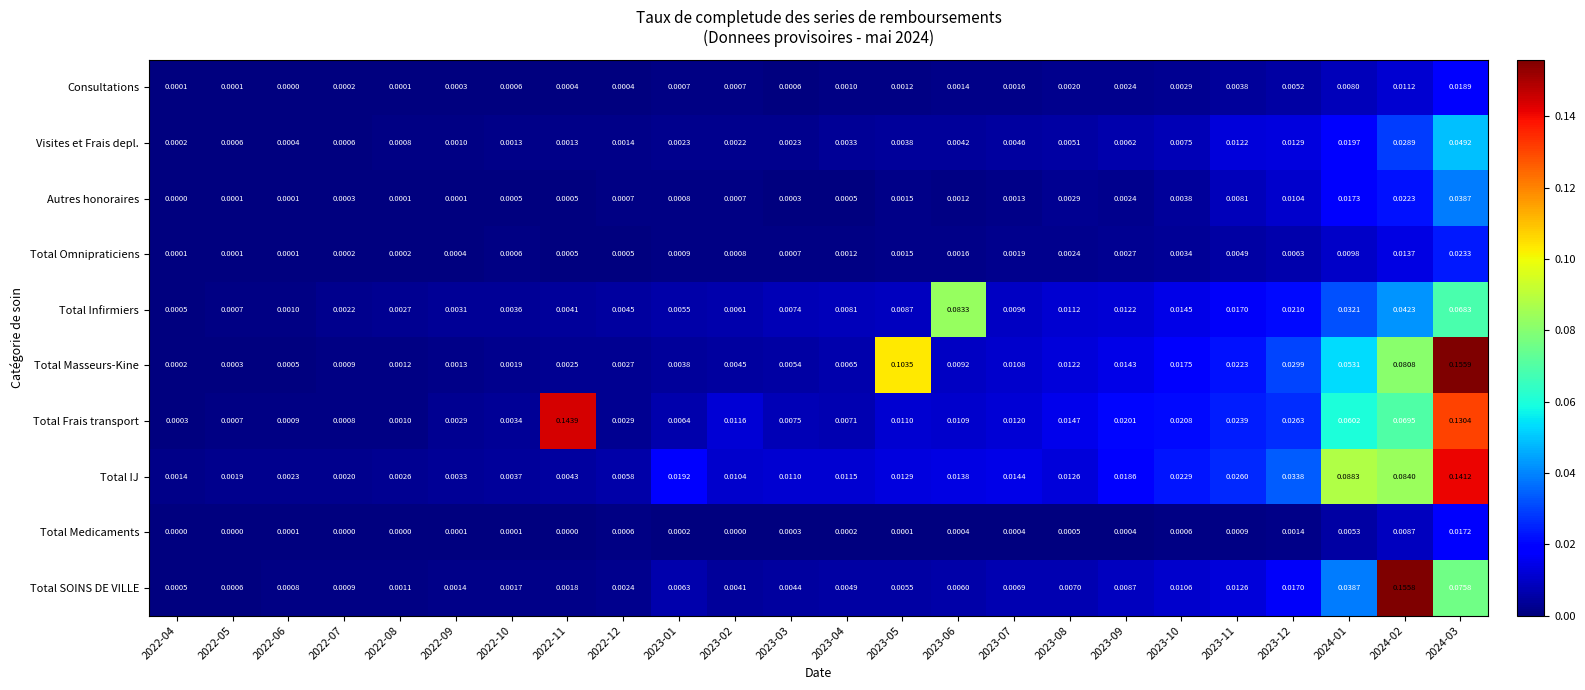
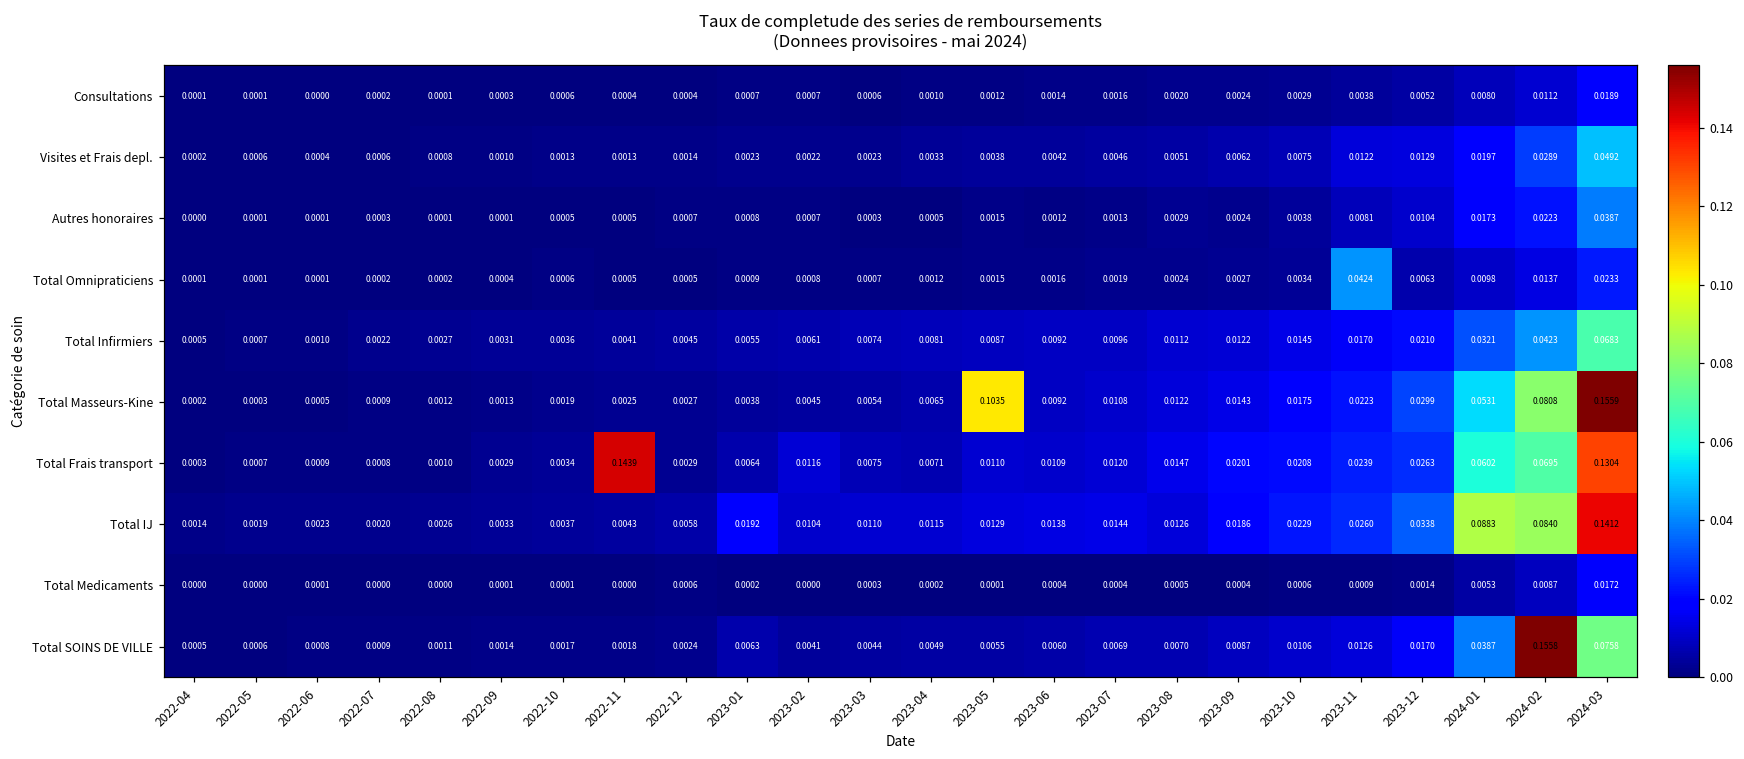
  {
    "Total Omnipraticiens": {
      "2022-04": 0.0001,
      "2022-05": 0.0001,
      "2022-06": 0.0001,
      "2022-07": 0.0002,
      "2022-08": 0.0002,
      "2022-09": 0.0004,
      "2022-10": 0.0006,
      "2022-11": 0.0005,
      "2022-12": 0.0005,
      "2023-01": 0.0009,
      "2023-02": 0.0008,
      "2023-03": 0.0007,
      "2023-04": 0.0012,
      "2023-05": 0.0015,
      "2023-06": 0.0016,
      "2023-07": 0.0019,
      "2023-08": 0.0024,
      "2023-09": 0.0027,
      "2023-10": 0.0034,
-     "2023-11": 0.0049,
+     "2023-11": 0.0424,
      "2023-12": 0.0063,
      "2024-01": 0.0098,
      "2024-02": 0.0137,
      "2024-03": 0.0233
    },
    "Total Infirmiers": {
      "2022-04": 0.0005,
      "2022-05": 0.0007,
      "2022-06": 0.0010,
      "2022-07": 0.0022,
      "2022-08": 0.0027,
      "2022-09": 0.0031,
      "2022-10": 0.0036,
      "2022-11": 0.0041,
      "2022-12": 0.0045,
      "2023-01": 0.0055,
      "2023-02": 0.0061,
      "2023-03": 0.0074,
      "2023-04": 0.0081,
      "2023-05": 0.0087,
-     "2023-06": 0.0833,
+     "2023-06": 0.0092,
      "2023-07": 0.0096,
      "2023-08": 0.0112,
      "2023-09": 0.0122,
      "2023-10": 0.0145,
      "2023-11": 0.0170,
      "2023-12": 0.0210,
      "2024-01": 0.0321,
      "2024-02": 0.0423,
      "2024-03": 0.0683
    }
  }
